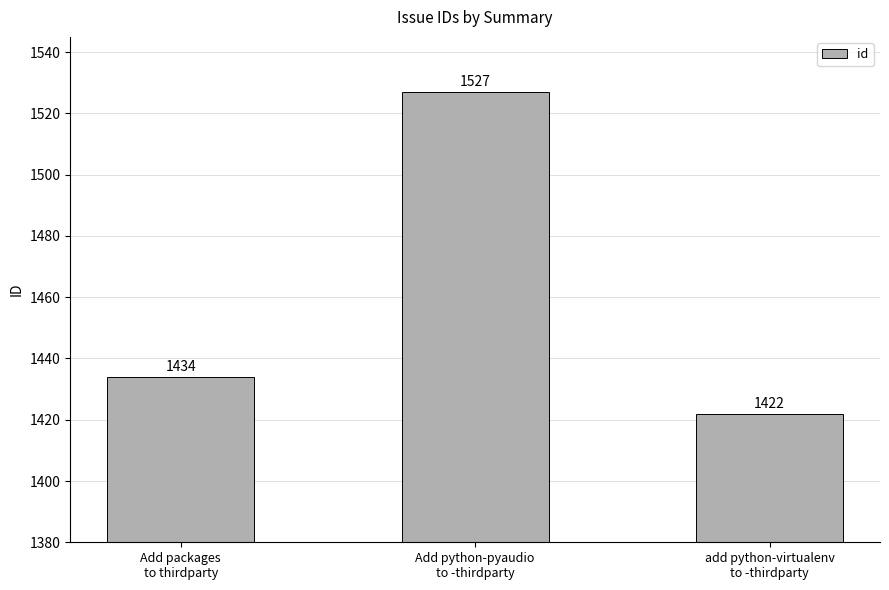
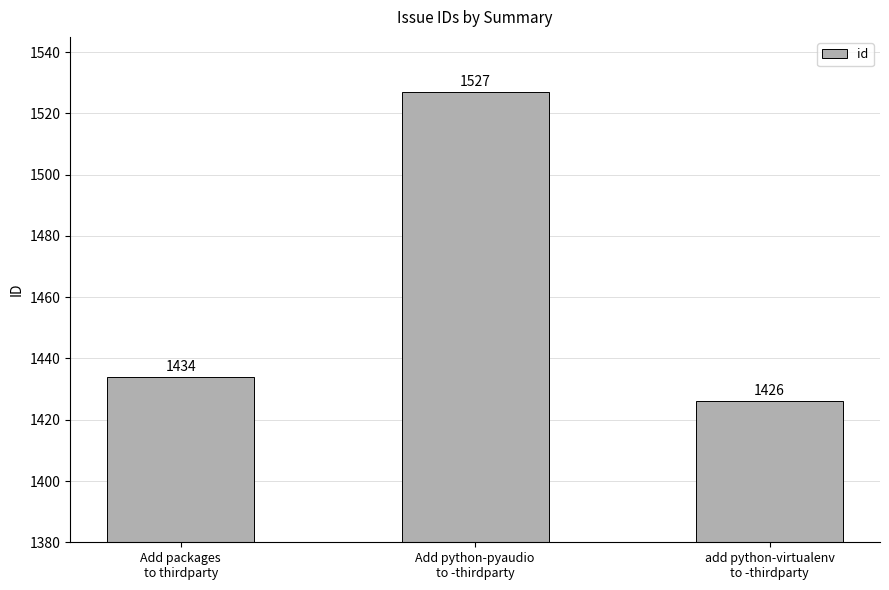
  {
    "Add packages to thirdparty": 1434,
    "Add python-pyaudio to -thirdparty": 1527,
-   "add python-virtualenv to -thirdparty": 1422
+   "add python-virtualenv to -thirdparty": 1426
  }
